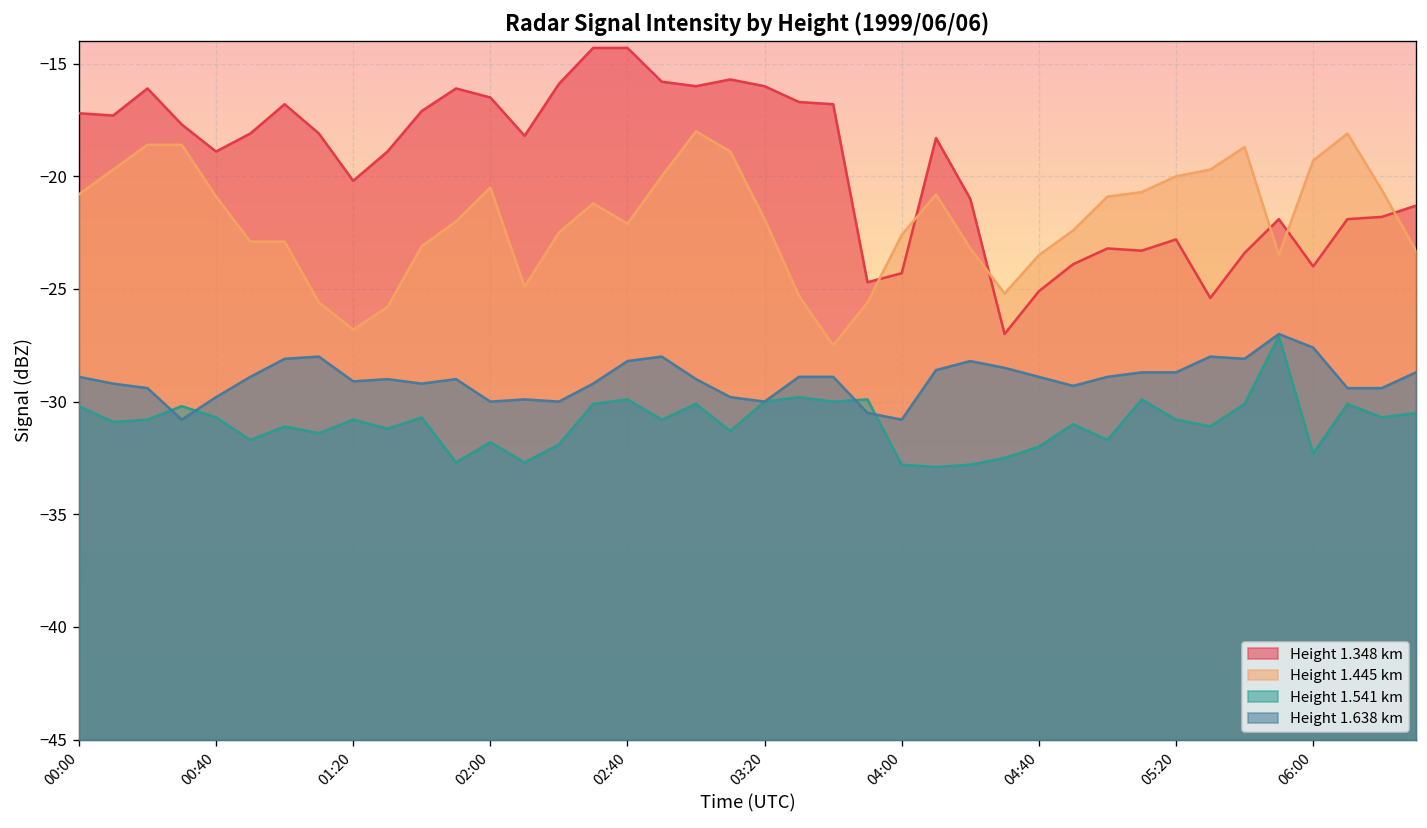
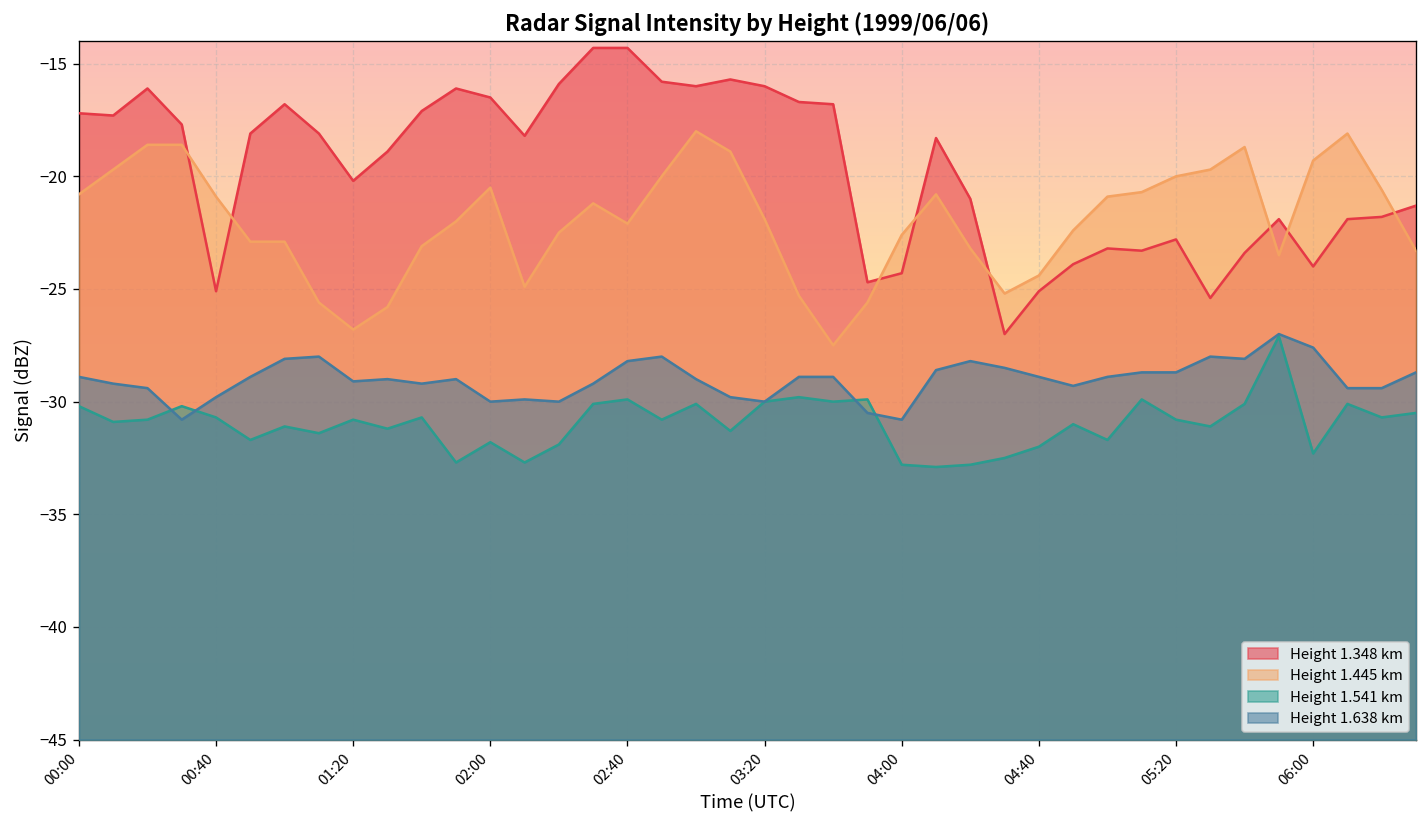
  {
    "Height 1.348 km": {
      "00:00": -17.2,
-     "00:40": -18.9,
+     "00:40": -25.1,
      "01:20": -20.2,
      "02:00": -16.5,
      "02:40": -14.3,
      "03:20": -16.0,
      "04:00": -24.3,
      "04:40": -25.1,
      "05:20": -22.8,
      "06:00": -24.0
    },
    "Height 1.445 km": {
      "00:00": -20.8,
      "00:40": -20.9,
      "01:20": -26.8,
      "02:00": -20.5,
      "02:40": -22.1,
      "03:20": -21.9,
      "04:00": -22.6,
-     "04:40": -23.5,
+     "04:40": -24.4,
      "05:20": -20.0,
      "06:00": -19.3
    }
  }
